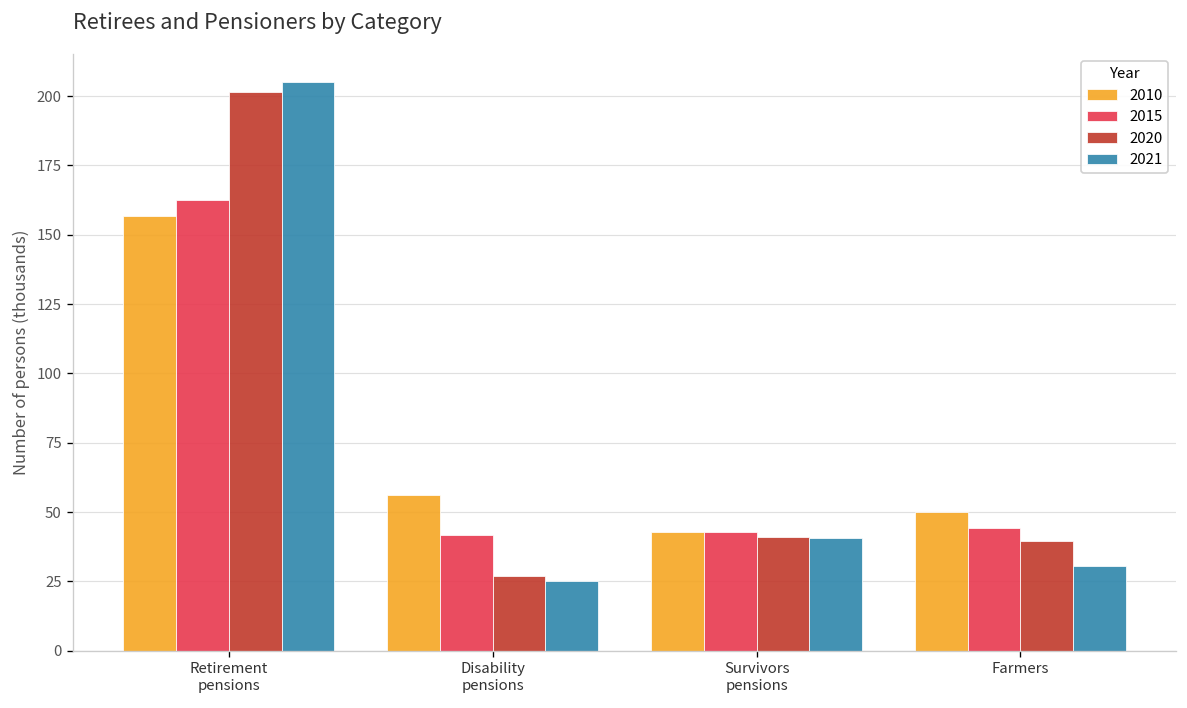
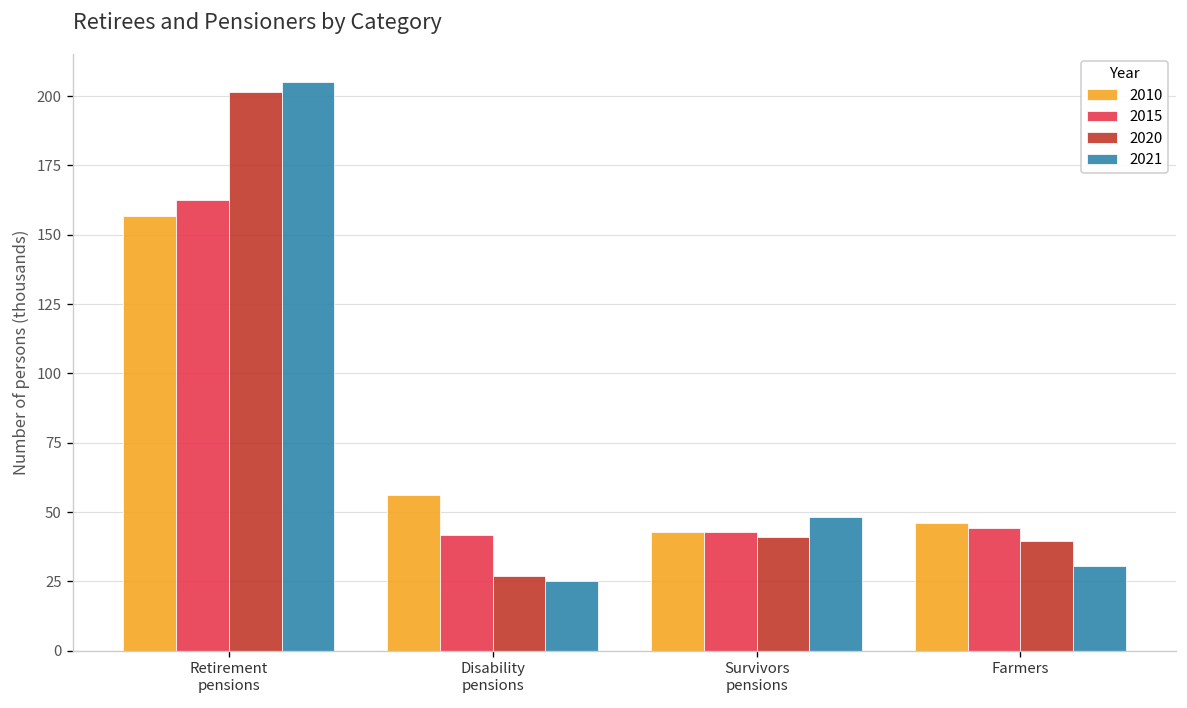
  {
    "2010": {
      "Retirement pensions": 157,
      "Disability pensions": 56,
      "Survivors pensions": 43,
-     "Farmers": 50
+     "Farmers": 46
    },
    "2021": {
      "Retirement pensions": 205,
      "Disability pensions": 25,
-     "Survivors pensions": 41,
+     "Survivors pensions": 48,
      "Farmers": 30
    }
  }
